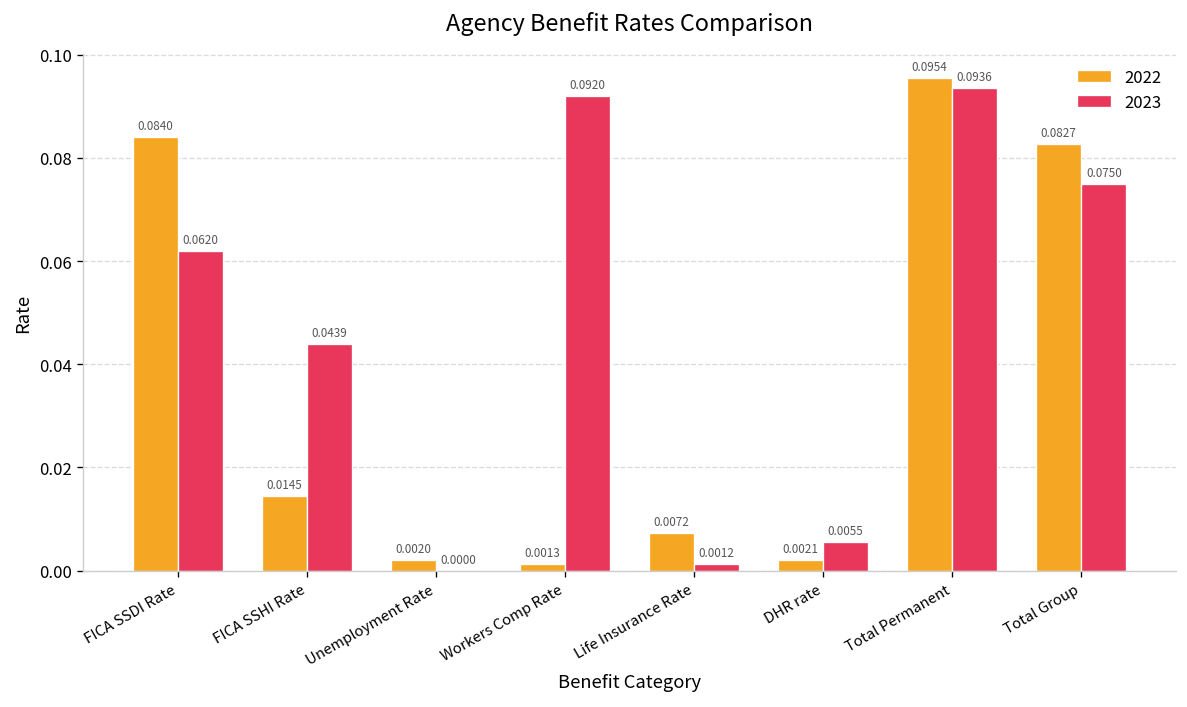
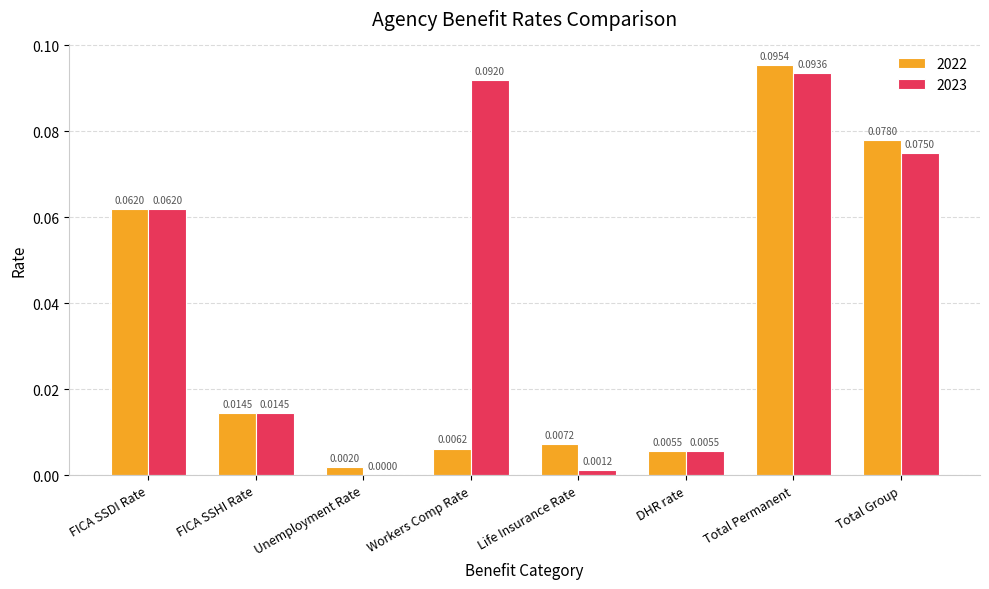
  {
    "2022": {
-     "FICA SSDI Rate": 0.0840,
+     "FICA SSDI Rate": 0.0620,
      "FICA SSHI Rate": 0.0145,
      "Unemployment Rate": 0.0020,
-     "Workers Comp Rate": 0.0013,
+     "Workers Comp Rate": 0.0062,
      "Life Insurance Rate": 0.0072,
-     "DHR rate": 0.0021,
+     "DHR rate": 0.0055,
      "Total Permanent": 0.0954,
-     "Total Group": 0.0827
+     "Total Group": 0.0780
    },
    "2023": {
      "FICA SSDI Rate": 0.0620,
-     "FICA SSHI Rate": 0.0439,
+     "FICA SSHI Rate": 0.0145,
      "Unemployment Rate": 0.0000,
      "Workers Comp Rate": 0.0920,
      "Life Insurance Rate": 0.0012,
      "DHR rate": 0.0055,
      "Total Permanent": 0.0936,
      "Total Group": 0.0750
    }
  }
